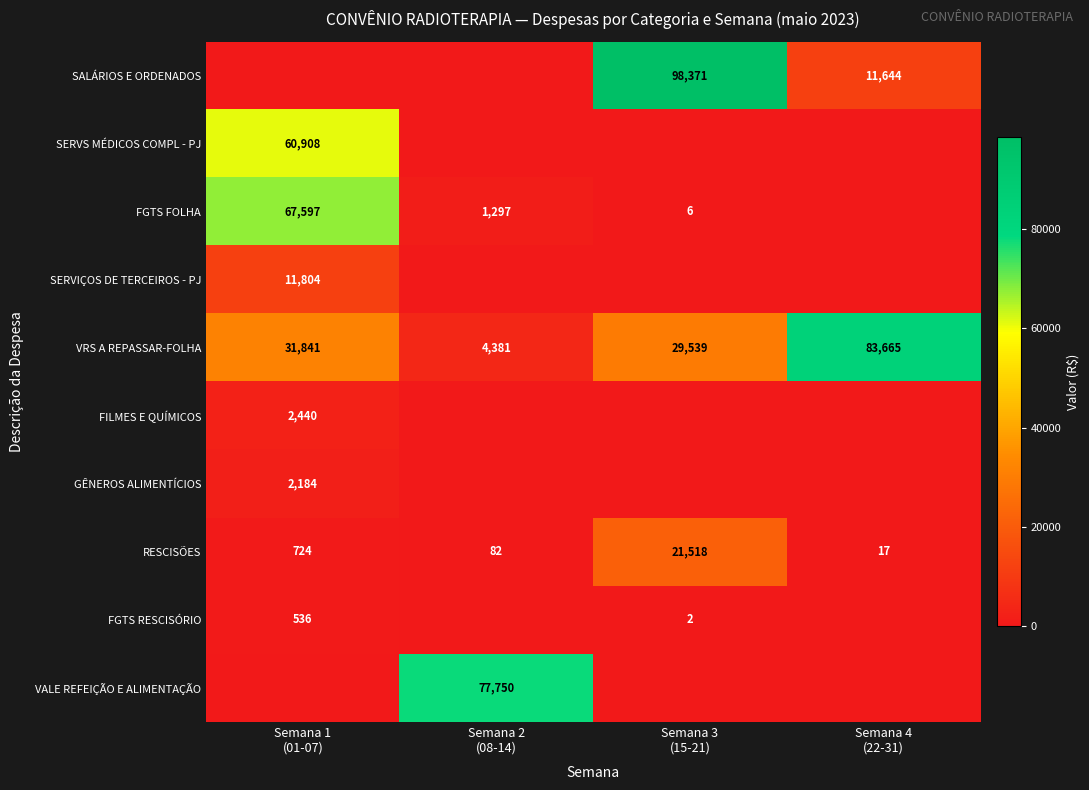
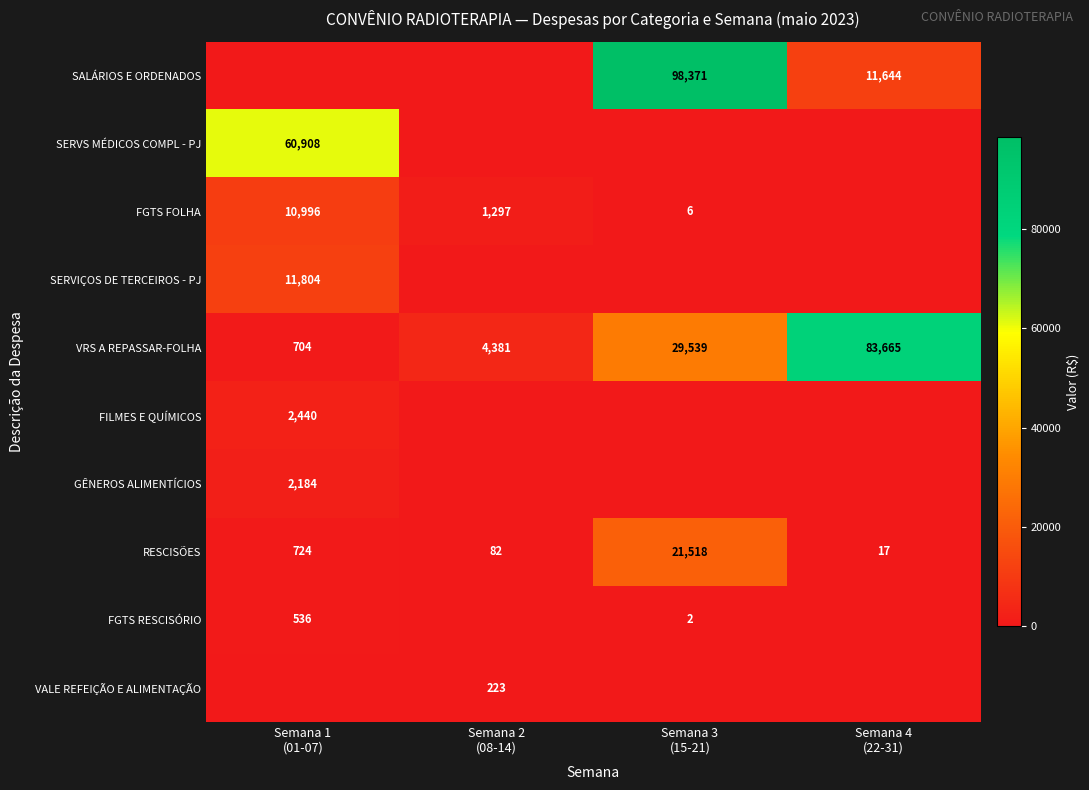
  {
    "SALÁRIOS E ORDENADOS": {
      "Semana 3 (15-21)": "98,371",
      "Semana 4 (22-31)": "11,644"
    },
    "SERVS MÉDICOS COMPL - PJ": {
      "Semana 1 (01-07)": "60,908"
    },
    "FGTS FOLHA": {
-     "Semana 1 (01-07)": "67,597",
+     "Semana 1 (01-07)": "10,996",
      "Semana 2 (08-14)": "1,297",
      "Semana 3 (15-21)": "6"
    },
    "SERVIÇOS DE TERCEIROS - PJ": {
      "Semana 1 (01-07)": "11,804"
    },
    "VRS A REPASSAR-FOLHA": {
-     "Semana 1 (01-07)": "31,841",
+     "Semana 1 (01-07)": "704",
      "Semana 2 (08-14)": "4,381",
      "Semana 3 (15-21)": "29,539",
      "Semana 4 (22-31)": "83,665"
    },
    "FILMES E QUÍMICOS": {
      "Semana 1 (01-07)": "2,440"
    },
    "GÊNEROS ALIMENTÍCIOS": {
      "Semana 1 (01-07)": "2,184"
    },
    "RESCISÕES": {
      "Semana 1 (01-07)": "724",
      "Semana 2 (08-14)": "82",
      "Semana 3 (15-21)": "21,518",
      "Semana 4 (22-31)": "17"
    },
    "FGTS RESCISÓRIO": {
      "Semana 1 (01-07)": "536",
      "Semana 3 (15-21)": "2"
    },
    "VALE REFEIÇÃO E ALIMENTAÇÃO": {
-     "Semana 2 (08-14)": "77,750"
+     "Semana 2 (08-14)": "223"
    }
  }
